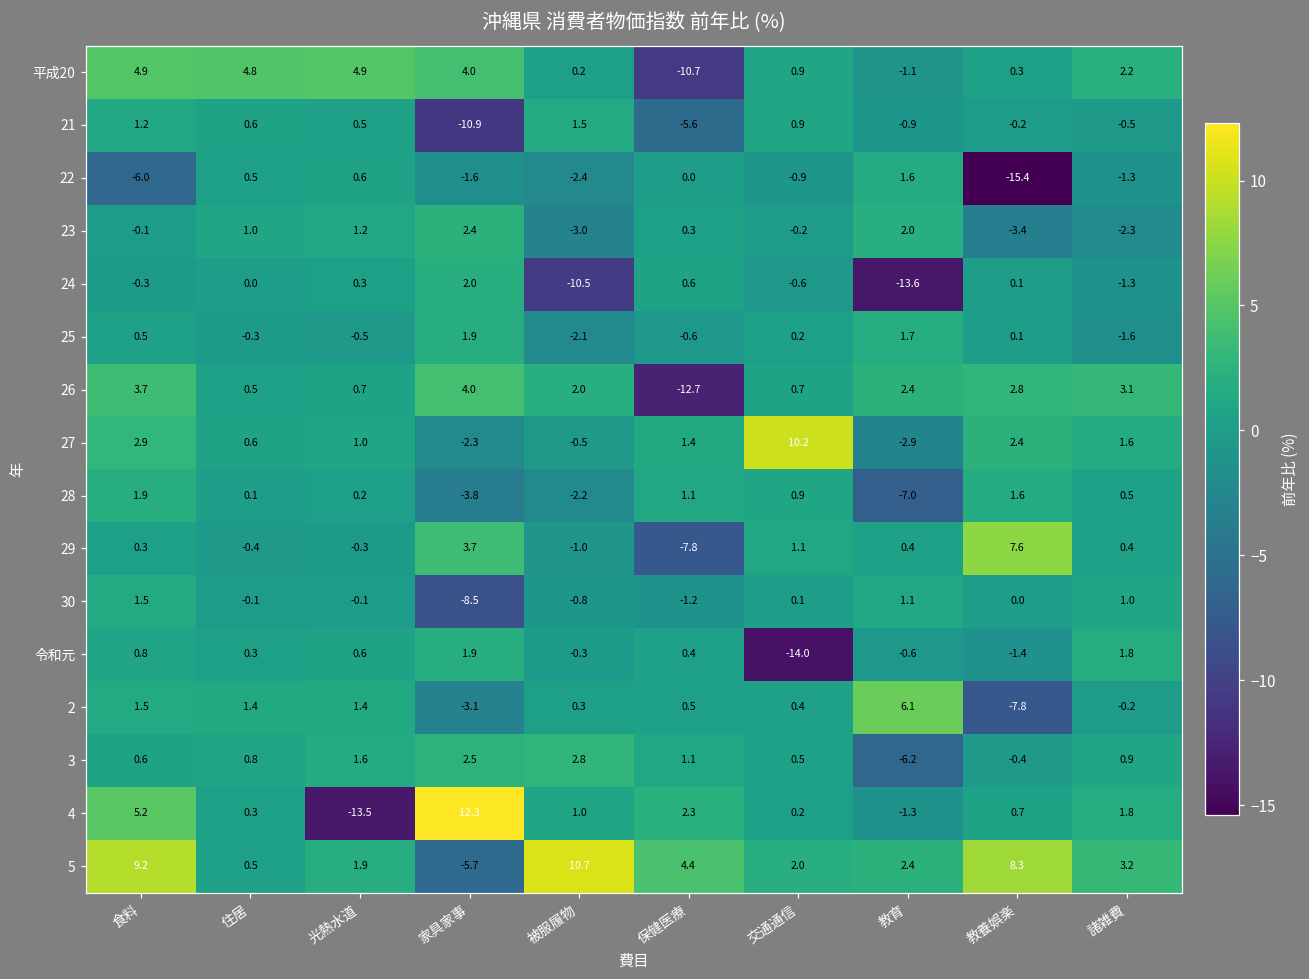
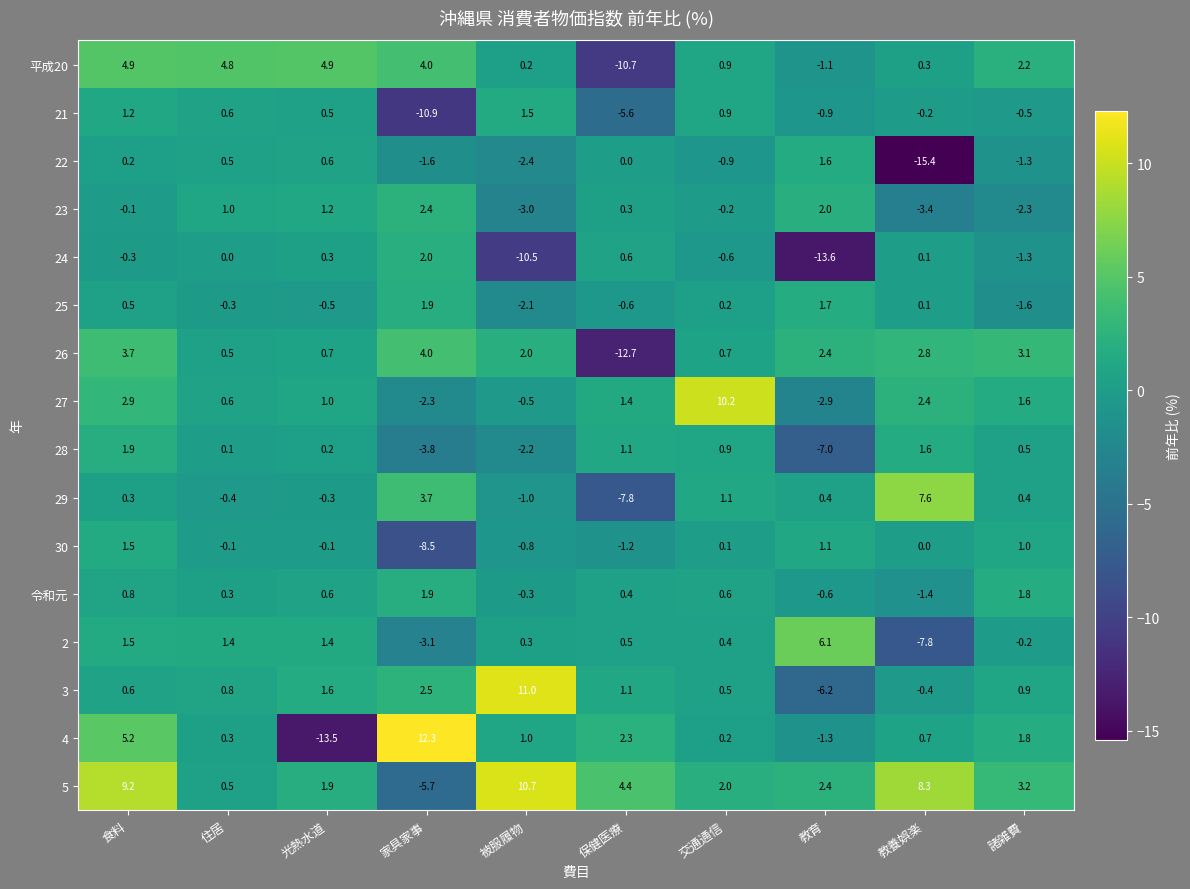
  {
    "平成20": {
      "食料": 4.9,
      "住居": 4.8,
      "光熱水道": 4.9,
      "家具家事": 4.0,
      "被服履物": 0.2,
      "保健医療": -10.7,
      "交通通信": 0.9,
      "教育": -1.1,
      "教養娯楽": 0.3,
      "諸雑費": 2.2
    },
    "21": {
      "食料": 1.2,
      "住居": 0.6,
      "光熱水道": 0.5,
      "家具家事": -10.9,
      "被服履物": 1.5,
      "保健医療": -5.6,
      "交通通信": 0.9,
      "教育": -0.9,
      "教養娯楽": -0.2,
      "諸雑費": -0.5
    },
    "22": {
-     "食料": -6.0,
+     "食料": 0.2,
      "住居": 0.5,
      "光熱水道": 0.6,
      "家具家事": -1.6,
      "被服履物": -2.4,
      "保健医療": 0.0,
      "交通通信": -0.9,
      "教育": 1.6,
      "教養娯楽": -15.4,
      "諸雑費": -1.3
    },
    "23": {
      "食料": -0.1,
      "住居": 1.0,
      "光熱水道": 1.2,
      "家具家事": 2.4,
      "被服履物": -3.0,
      "保健医療": 0.3,
      "交通通信": -0.2,
      "教育": 2.0,
      "教養娯楽": -3.4,
      "諸雑費": -2.3
    },
    "24": {
      "食料": -0.3,
      "住居": 0.0,
      "光熱水道": 0.3,
      "家具家事": 2.0,
      "被服履物": -10.5,
      "保健医療": 0.6,
      "交通通信": -0.6,
      "教育": -13.6,
      "教養娯楽": 0.1,
      "諸雑費": -1.3
    },
    "25": {
      "食料": 0.5,
      "住居": -0.3,
      "光熱水道": -0.5,
      "家具家事": 1.9,
      "被服履物": -2.1,
      "保健医療": -0.6,
      "交通通信": 0.2,
      "教育": 1.7,
      "教養娯楽": 0.1,
      "諸雑費": -1.6
    },
    "26": {
      "食料": 3.7,
      "住居": 0.5,
      "光熱水道": 0.7,
      "家具家事": 4.0,
      "被服履物": 2.0,
      "保健医療": -12.7,
      "交通通信": 0.7,
      "教育": 2.4,
      "教養娯楽": 2.8,
      "諸雑費": 3.1
    },
    "27": {
      "食料": 2.9,
      "住居": 0.6,
      "光熱水道": 1.0,
      "家具家事": -2.3,
      "被服履物": -0.5,
      "保健医療": 1.4,
      "交通通信": 10.2,
      "教育": -2.9,
      "教養娯楽": 2.4,
      "諸雑費": 1.6
    },
    "28": {
      "食料": 1.9,
      "住居": 0.1,
      "光熱水道": 0.2,
      "家具家事": -3.8,
      "被服履物": -2.2,
      "保健医療": 1.1,
      "交通通信": 0.9,
      "教育": -7.0,
      "教養娯楽": 1.6,
      "諸雑費": 0.5
    },
    "29": {
      "食料": 0.3,
      "住居": -0.4,
      "光熱水道": -0.3,
      "家具家事": 3.7,
      "被服履物": -1.0,
      "保健医療": -7.8,
      "交通通信": 1.1,
      "教育": 0.4,
      "教養娯楽": 7.6,
      "諸雑費": 0.4
    },
    "30": {
      "食料": 1.5,
      "住居": -0.1,
      "光熱水道": -0.1,
      "家具家事": -8.5,
      "被服履物": -0.8,
      "保健医療": -1.2,
      "交通通信": 0.1,
      "教育": 1.1,
      "教養娯楽": 0.0,
      "諸雑費": 1.0
    },
    "令和元": {
      "食料": 0.8,
      "住居": 0.3,
      "光熱水道": 0.6,
      "家具家事": 1.9,
      "被服履物": -0.3,
      "保健医療": 0.4,
-     "交通通信": -14.0,
+     "交通通信": 0.6,
      "教育": -0.6,
      "教養娯楽": -1.4,
      "諸雑費": 1.8
    },
    "2": {
      "食料": 1.5,
      "住居": 1.4,
      "光熱水道": 1.4,
      "家具家事": -3.1,
      "被服履物": 0.3,
      "保健医療": 0.5,
      "交通通信": 0.4,
      "教育": 6.1,
      "教養娯楽": -7.8,
      "諸雑費": -0.2
    },
    "3": {
      "食料": 0.6,
      "住居": 0.8,
      "光熱水道": 1.6,
      "家具家事": 2.5,
-     "被服履物": 2.8,
+     "被服履物": 11.0,
      "保健医療": 1.1,
      "交通通信": 0.5,
      "教育": -6.2,
      "教養娯楽": -0.4,
      "諸雑費": 0.9
    },
    "4": {
      "食料": 5.2,
      "住居": 0.3,
      "光熱水道": -13.5,
      "家具家事": 12.3,
      "被服履物": 1.0,
      "保健医療": 2.3,
      "交通通信": 0.2,
      "教育": -1.3,
      "教養娯楽": 0.7,
      "諸雑費": 1.8
    },
    "5": {
      "食料": 9.2,
      "住居": 0.5,
      "光熱水道": 1.9,
      "家具家事": -5.7,
      "被服履物": 10.7,
      "保健医療": 4.4,
      "交通通信": 2.0,
      "教育": 2.4,
      "教養娯楽": 8.3,
      "諸雑費": 3.2
    }
  }
